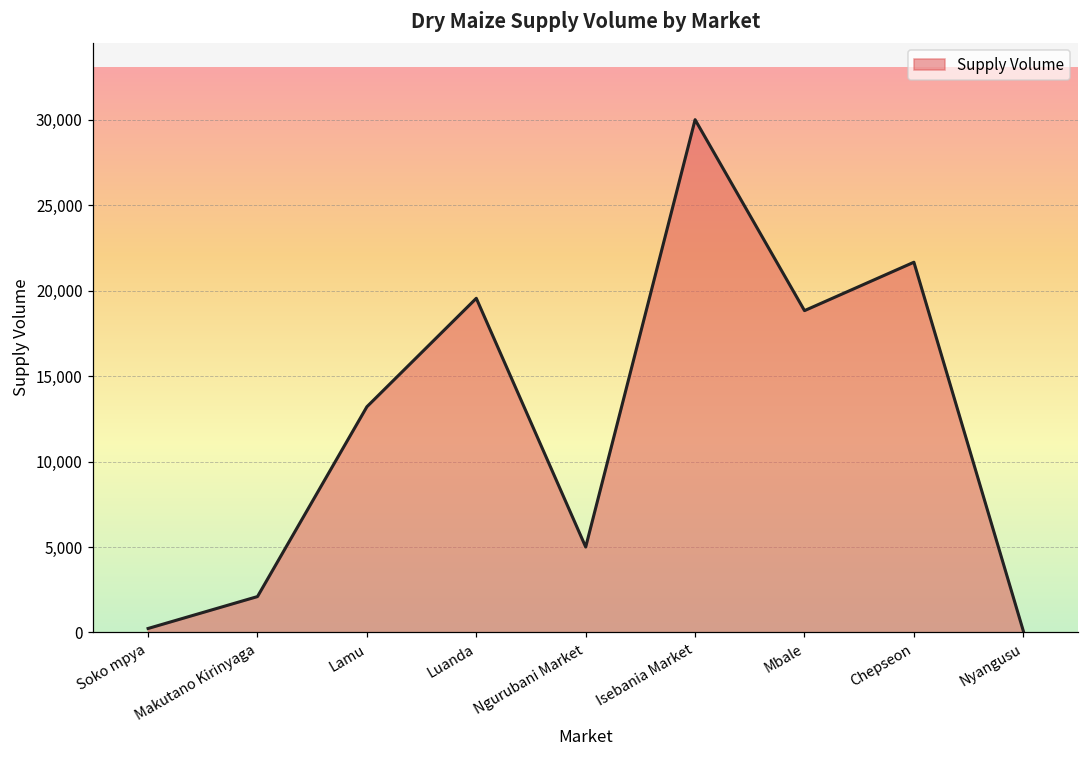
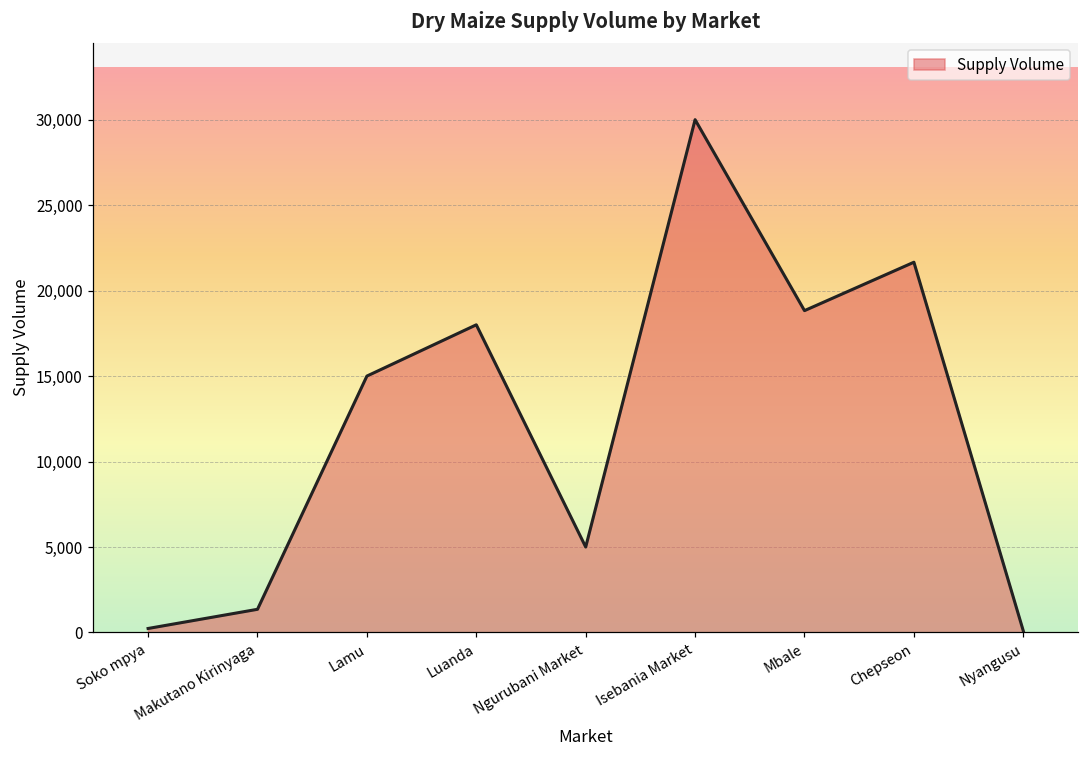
  {
    "Soko mpya": "200",
-   "Makutano Kirinyaga": "2,100",
-   "Lamu": "13,200",
-   "Luanda": "19,600",
+   "Makutano Kirinyaga": "1,400",
+   "Lamu": "15,000",
+   "Luanda": "18,000",
    "Ngurubani Market": "5,000",
    "Isebania Market": "30,000",
    "Mbale": "18,800",
    "Chepseon": "21,700",
    "Nyangusu": "100"
  }
